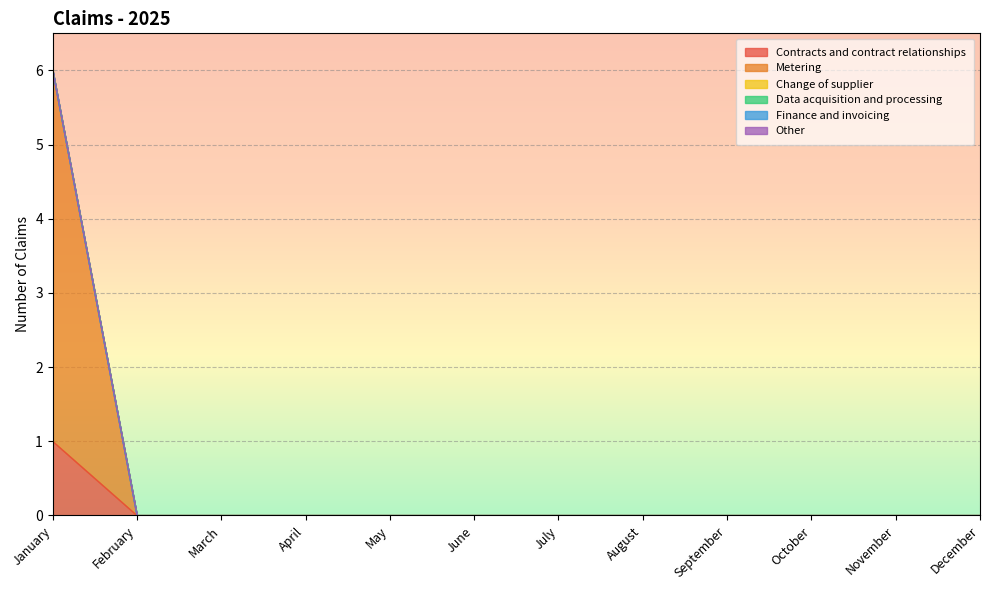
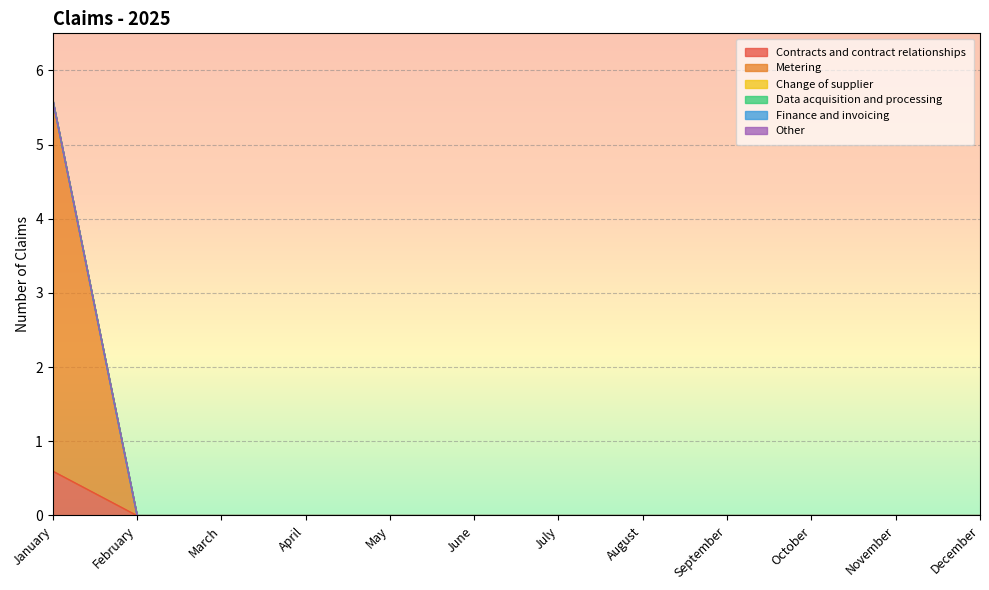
  {
    "Contracts and contract relationships": {
-     "January": 1.0
+     "January": 0.6
    }
  }
